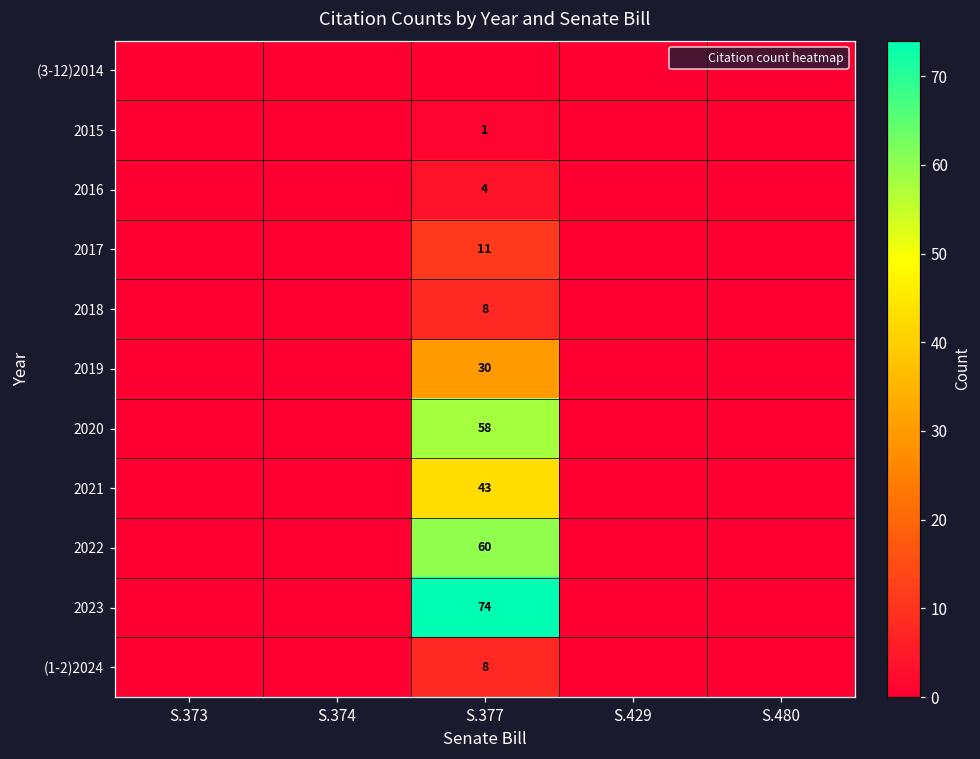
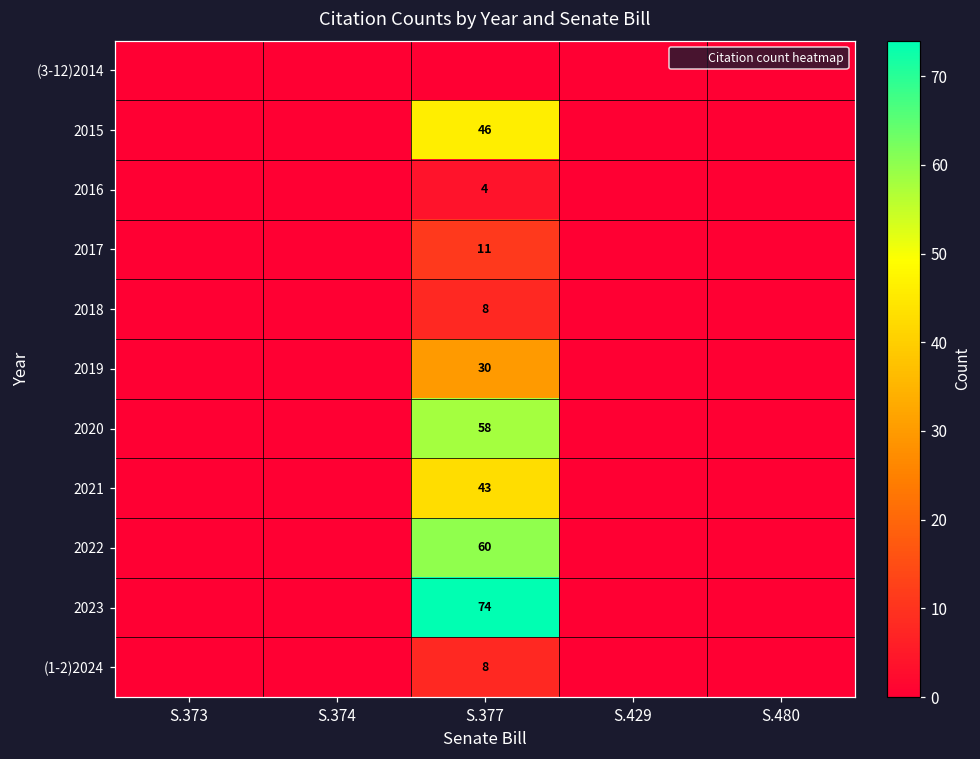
  {
    "2015": {
-     "S.377": 1
+     "S.377": 46
    },
    "2016": {
      "S.377": 4
    },
    "2017": {
      "S.377": 11
    },
    "2018": {
      "S.377": 8
    },
    "2019": {
      "S.377": 30
    },
    "2020": {
      "S.377": 58
    },
    "2021": {
      "S.377": 43
    },
    "2022": {
      "S.377": 60
    },
    "2023": {
      "S.377": 74
    },
    "(1-2)2024": {
      "S.377": 8
    }
  }
